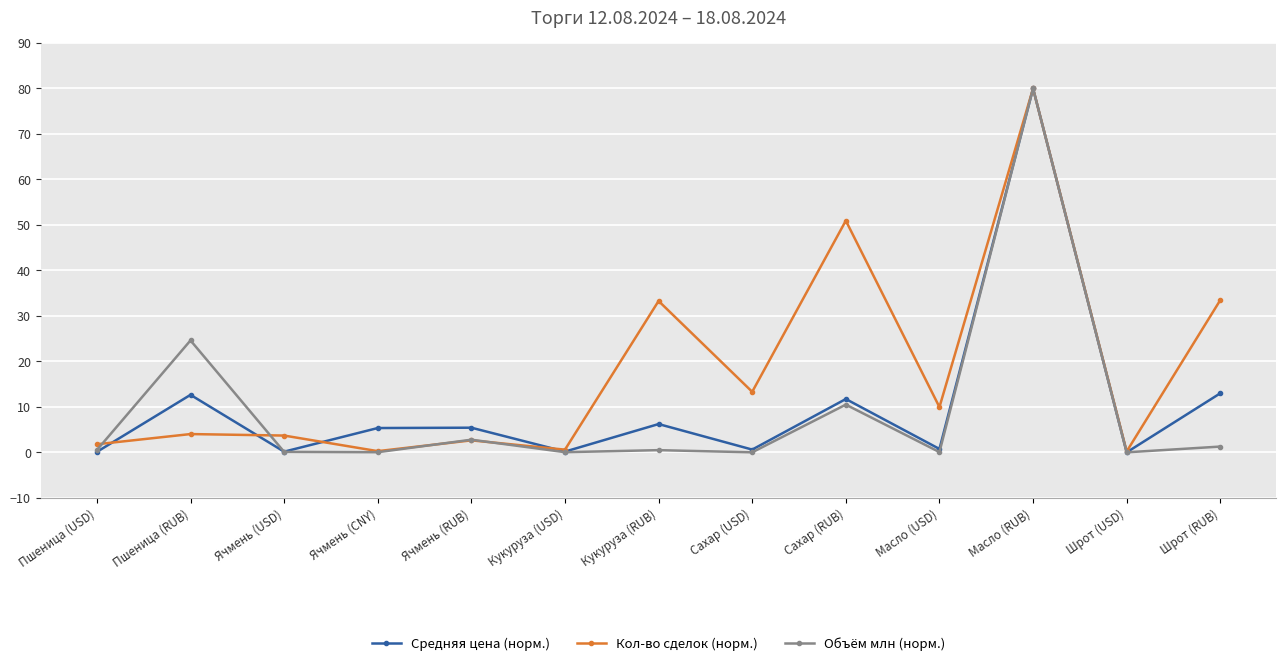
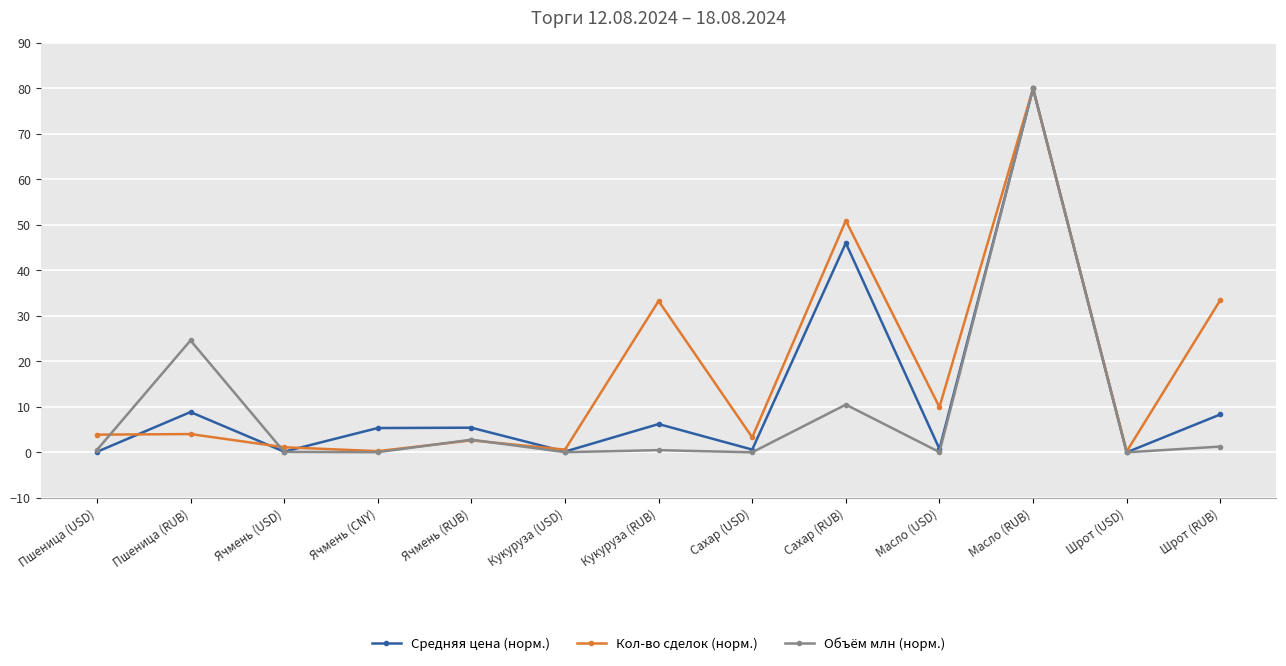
  {
    "Средняя цена (норм.)": {
-     "Пшеница (RUB)": 13,
+     "Пшеница (RUB)": 9,
      "Ячмень (CNY)": 5,
      "Ячмень (RUB)": 5,
      "Кукуруза (RUB)": 6,
      "Сахар (USD)": 1,
-     "Сахар (RUB)": 12,
+     "Сахар (RUB)": 46,
      "Масло (USD)": 1,
-     "Шрот (RUB)": 13
+     "Шрот (RUB)": 8
    },
    "Кол-во сделок (норм.)": {
-     "Пшеница (USD)": 2,
+     "Пшеница (USD)": 4,
      "Пшеница (RUB)": 4,
-     "Ячмень (USD)": 4,
+     "Ячмень (USD)": 1,
      "Кукуруза (RUB)": 33,
-     "Сахар (USD)": 13,
+     "Сахар (USD)": 3,
      "Сахар (RUB)": 51,
      "Масло (USD)": 10,
      "Шрот (RUB)": 33
    },
    "Объём млн (норм.)": {
      "Пшеница (RUB)": 25,
      "Кукуруза (RUB)": 0,
      "Сахар (USD)": 0,
      "Сахар (RUB)": 10,
      "Масло (USD)": 0,
      "Шрот (RUB)": 1
    }
  }
